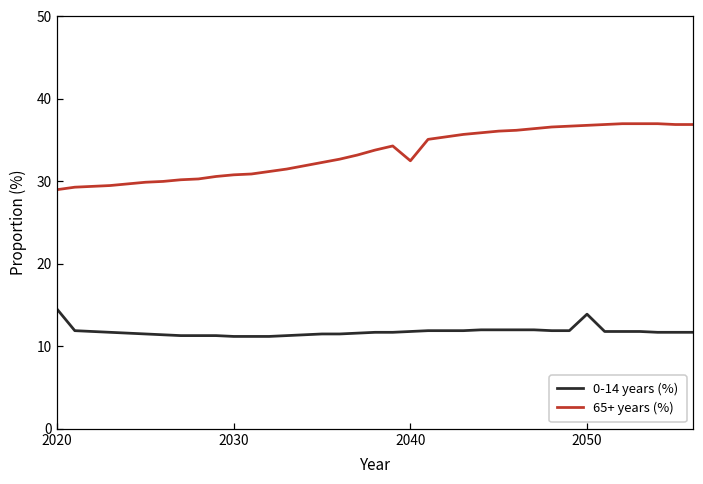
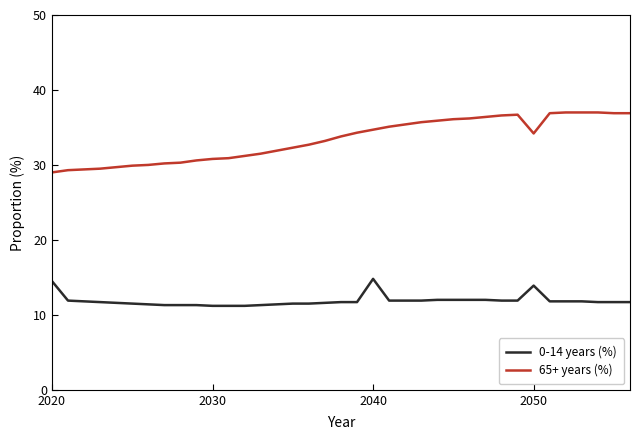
  {
    "0-14 years (%)": {
      "2020": 15,
      "2030": 11,
-     "2040": 12,
+     "2040": 15,
      "2050": 14
    },
    "65+ years (%)": {
      "2020": 29,
      "2030": 31,
-     "2040": 33,
-     "2050": 37
+     "2040": 35,
+     "2050": 34
    }
  }
